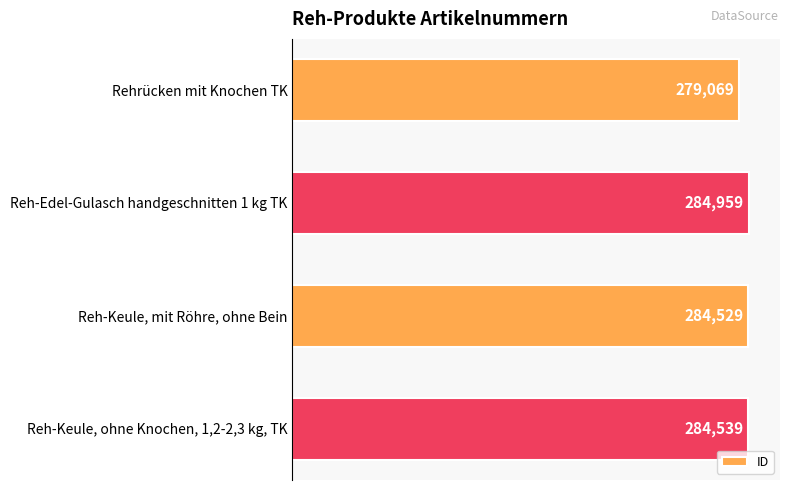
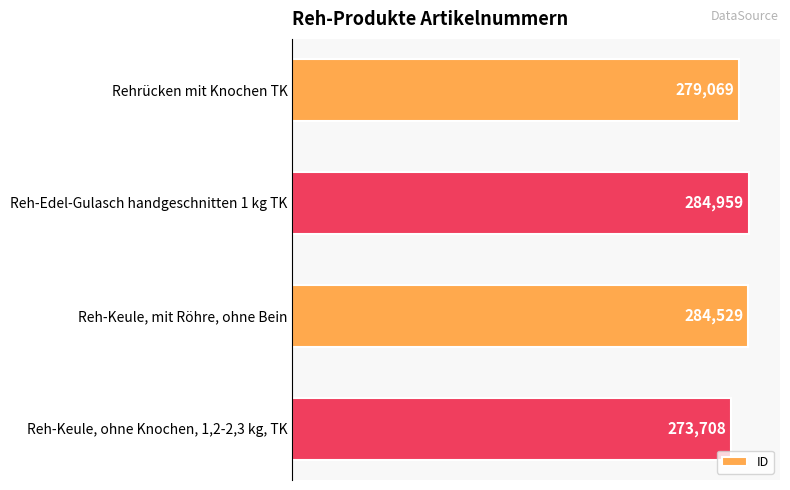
  {
    "Rehrücken mit Knochen TK": "279,069",
    "Reh-Edel-Gulasch handgeschnitten 1 kg TK": "284,959",
    "Reh-Keule, mit Röhre, ohne Bein": "284,529",
-   "Reh-Keule, ohne Knochen, 1,2-2,3 kg, TK": "284,539"
+   "Reh-Keule, ohne Knochen, 1,2-2,3 kg, TK": "273,708"
  }
